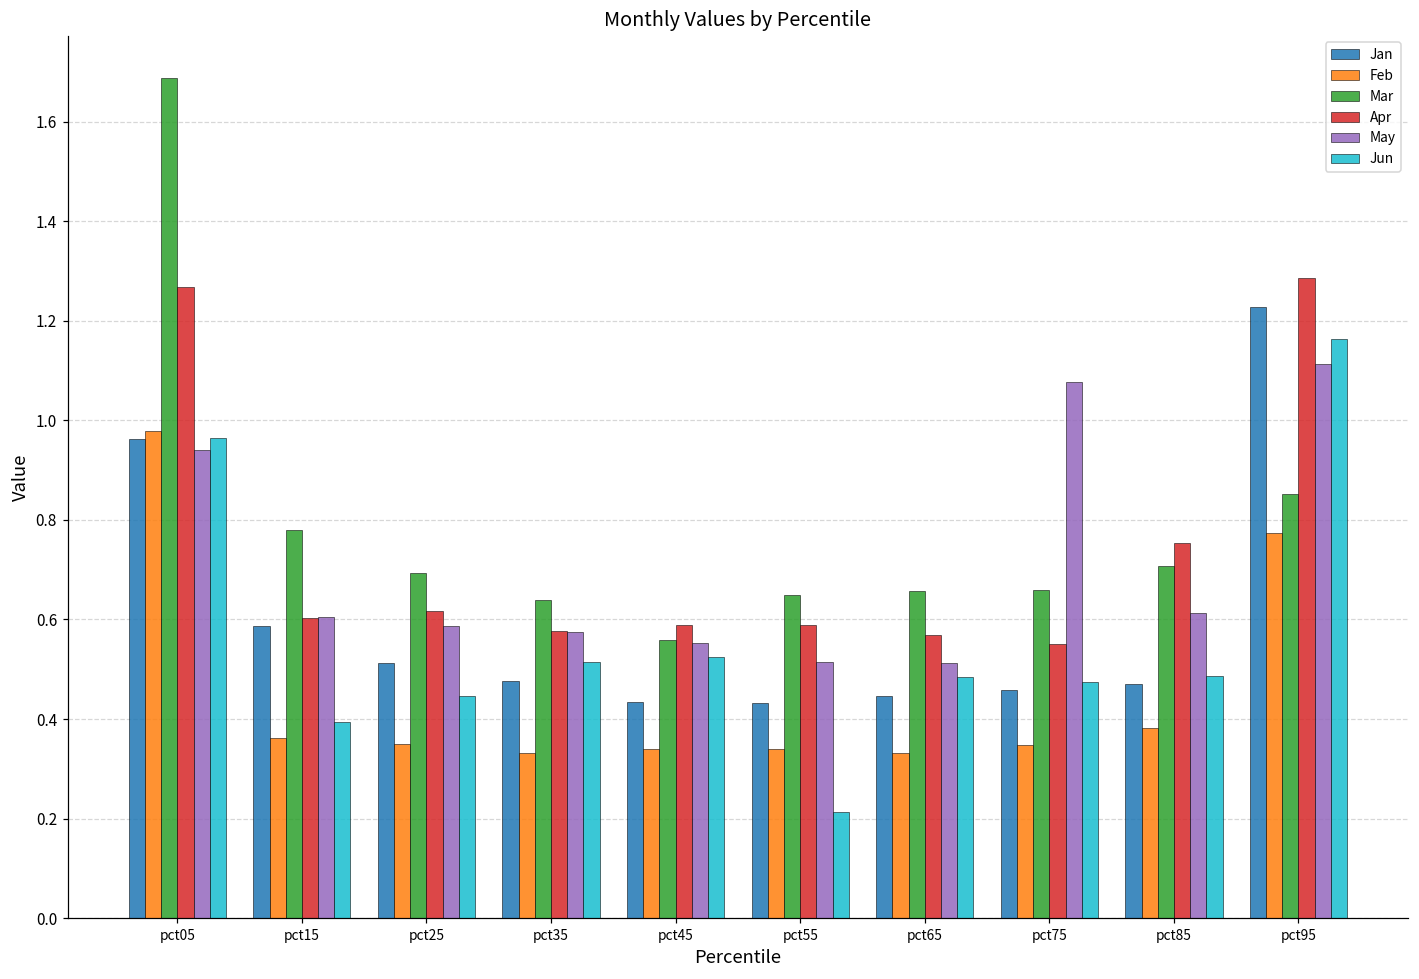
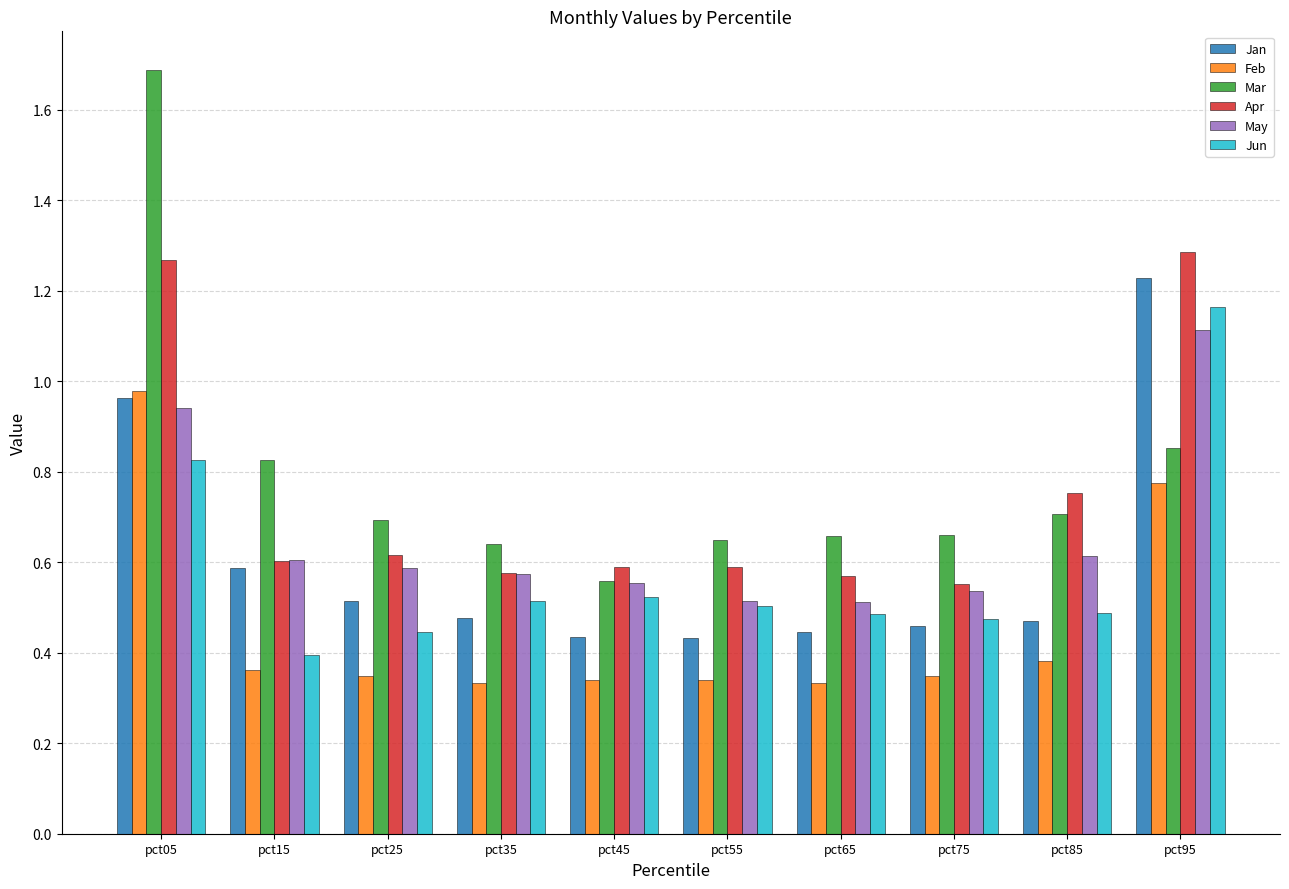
  {
    "Jan": {
      "pct05": 0.96,
      "pct15": 0.59,
      "pct25": 0.51,
      "pct35": 0.48,
      "pct45": 0.43,
      "pct55": 0.43,
      "pct65": 0.45,
      "pct75": 0.46,
      "pct85": 0.47,
      "pct95": 1.23
    },
    "Feb": {
      "pct05": 0.98,
      "pct15": 0.36,
      "pct25": 0.35,
      "pct35": 0.33,
      "pct45": 0.34,
      "pct55": 0.34,
      "pct65": 0.33,
      "pct75": 0.35,
      "pct85": 0.38,
      "pct95": 0.77
    },
    "Mar": {
      "pct05": 1.69,
-     "pct15": 0.78,
+     "pct15": 0.83,
      "pct25": 0.69,
      "pct35": 0.64,
      "pct45": 0.56,
      "pct55": 0.65,
      "pct65": 0.66,
      "pct75": 0.66,
      "pct85": 0.71,
      "pct95": 0.85
    },
    "Apr": {
      "pct05": 1.27,
      "pct15": 0.60,
      "pct25": 0.62,
      "pct35": 0.58,
      "pct45": 0.59,
      "pct55": 0.59,
      "pct65": 0.57,
      "pct75": 0.55,
      "pct85": 0.75,
      "pct95": 1.28
    },
    "May": {
      "pct05": 0.94,
      "pct15": 0.60,
      "pct25": 0.59,
      "pct35": 0.57,
      "pct45": 0.55,
      "pct55": 0.51,
      "pct65": 0.51,
-     "pct75": 1.08,
+     "pct75": 0.54,
      "pct85": 0.61,
      "pct95": 1.11
    },
    "Jun": {
-     "pct05": 0.97,
+     "pct05": 0.83,
      "pct15": 0.39,
      "pct25": 0.45,
      "pct35": 0.52,
      "pct45": 0.52,
-     "pct55": 0.21,
+     "pct55": 0.50,
      "pct65": 0.49,
      "pct75": 0.48,
      "pct85": 0.49,
      "pct95": 1.16
    }
  }
